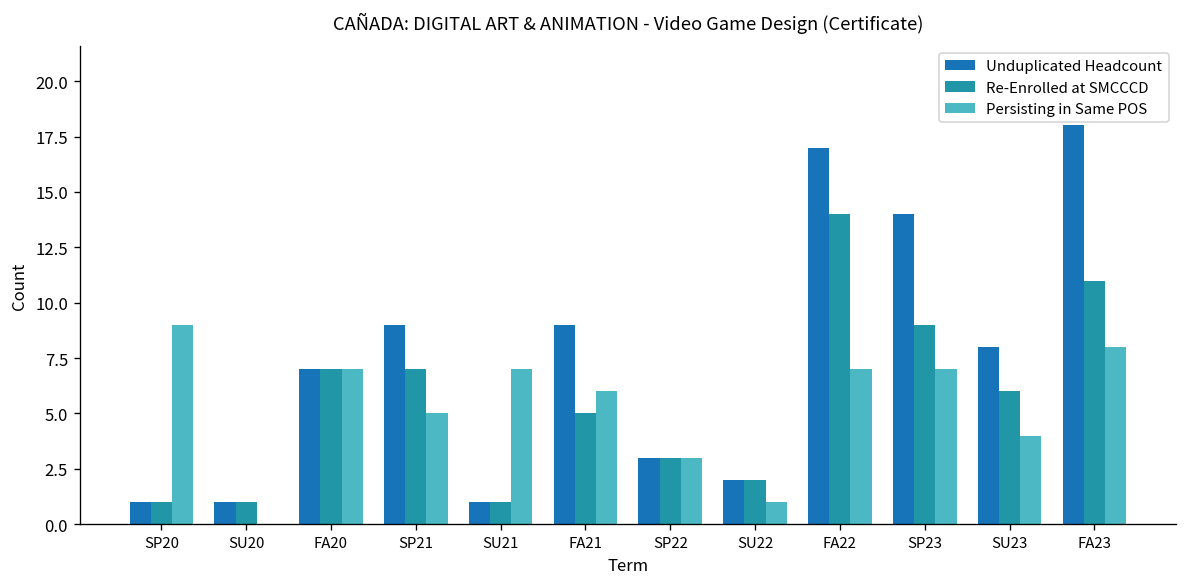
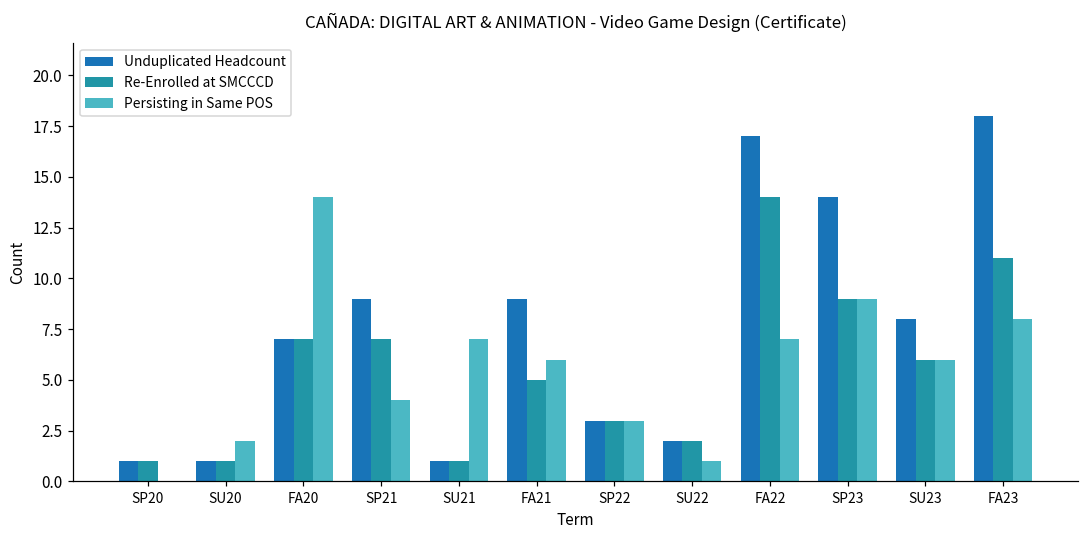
  {
    "Persisting in Same POS": {
-     "SP20": 9,
-     "SU20": 0,
-     "FA20": 7,
-     "SP21": 5,
+     "SP20": 0,
+     "SU20": 2,
+     "FA20": 14,
+     "SP21": 4,
      "SU21": 7,
      "FA21": 6,
      "SP22": 3,
      "SU22": 1,
      "FA22": 7,
-     "SP23": 7,
-     "SU23": 4,
+     "SP23": 9,
+     "SU23": 6,
      "FA23": 8
    }
  }
